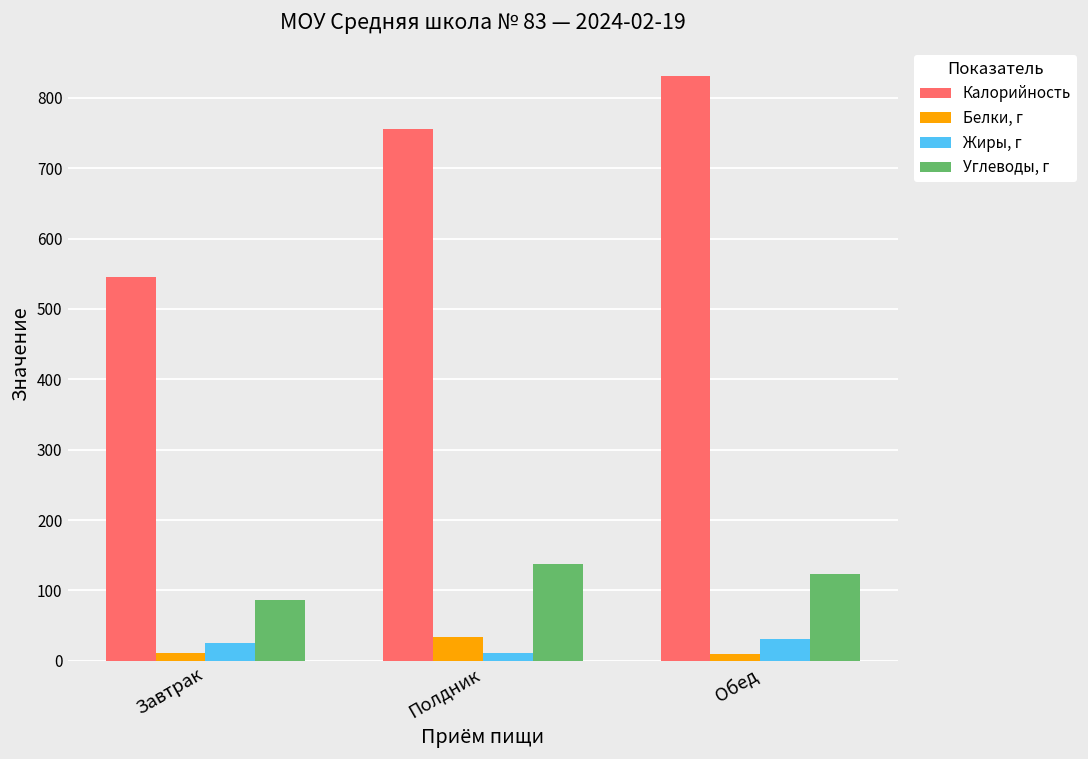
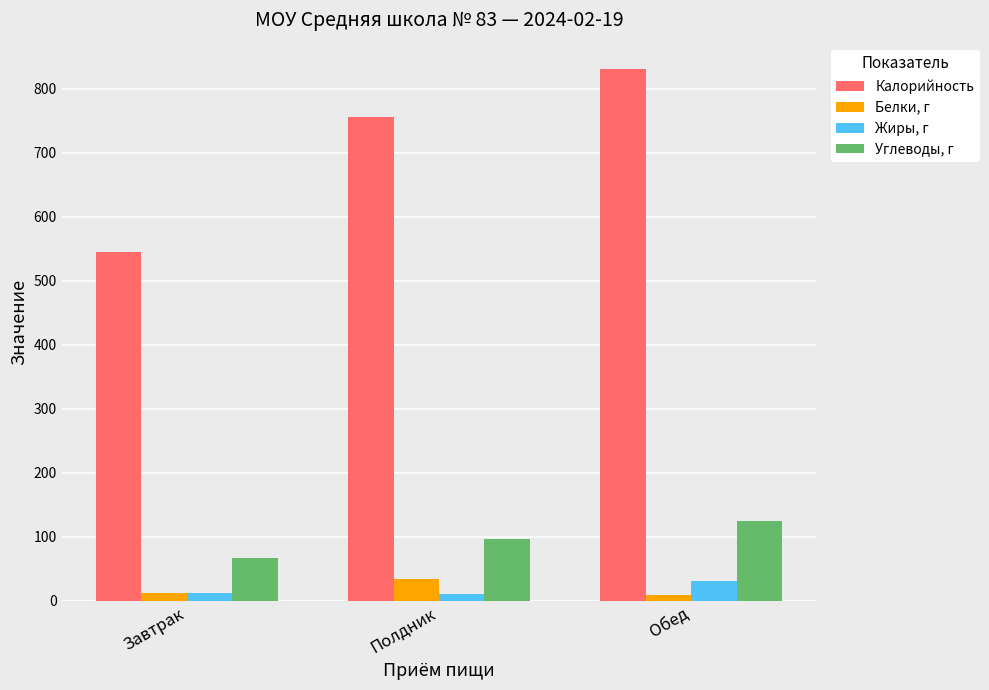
  {
    "Калорийность": {
      "Завтрак": 550,
      "Полдник": 760,
      "Обед": 830
    },
    "Белки, г": {
      "Завтрак": 10,
      "Полдник": 30,
      "Обед": 10
    },
    "Жиры, г": {
-     "Завтрак": 30,
+     "Завтрак": 10,
      "Полдник": 10,
      "Обед": 30
    },
    "Углеводы, г": {
-     "Завтрак": 90,
-     "Полдник": 140,
+     "Завтрак": 70,
+     "Полдник": 100,
      "Обед": 120
    }
  }
